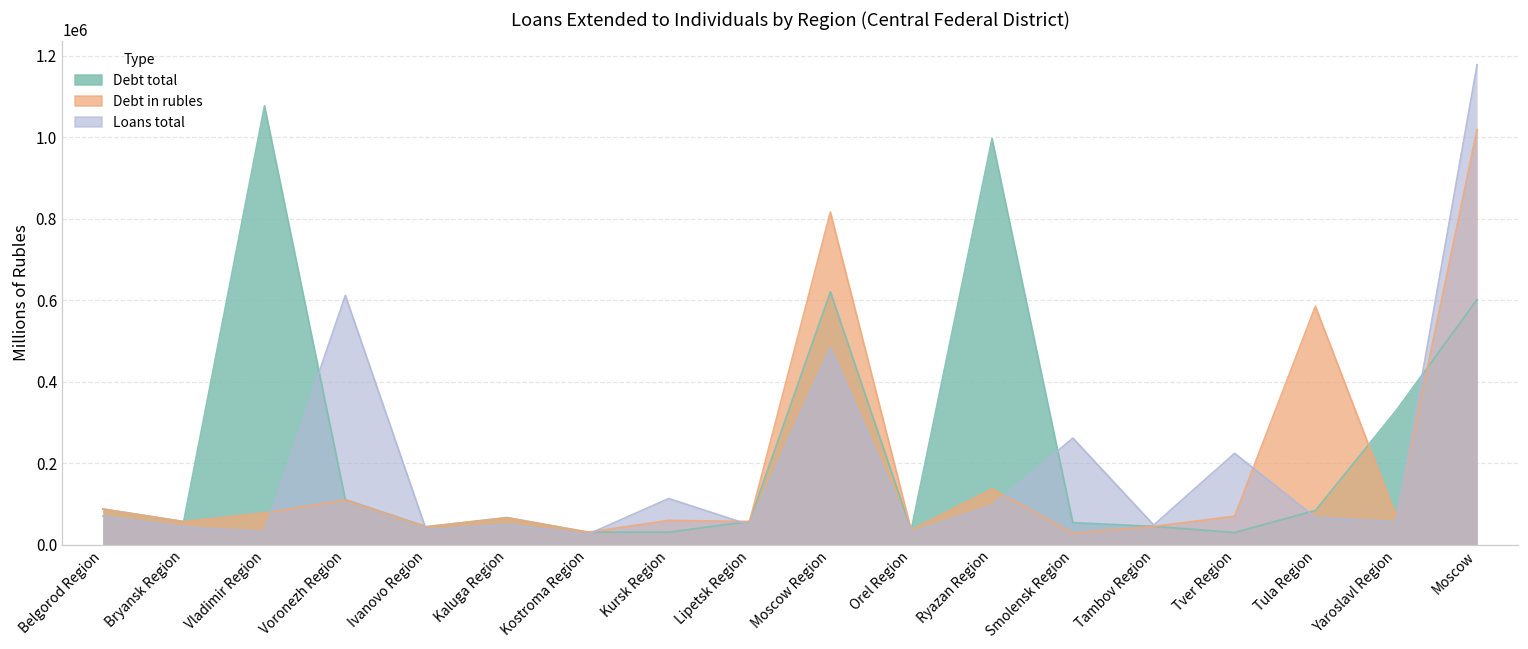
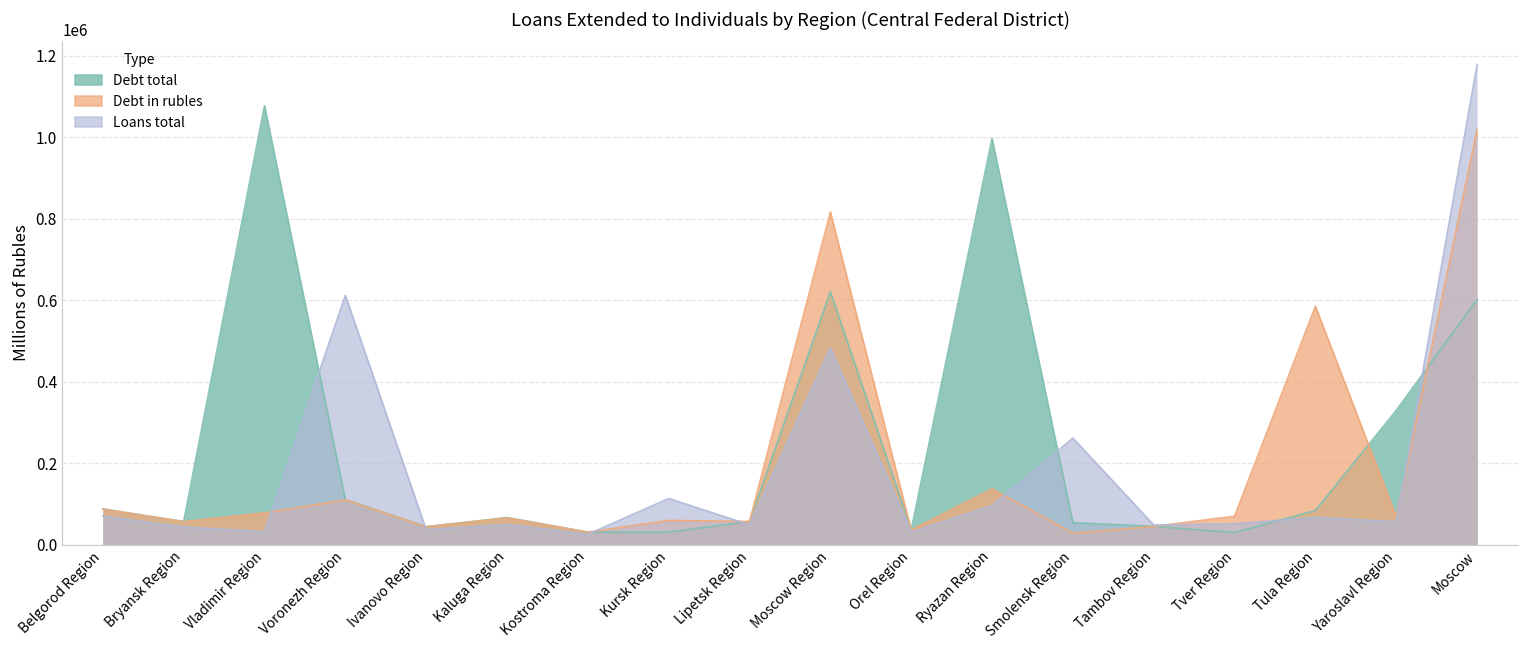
  {
    "Debt total": {
      "Vladimir Region": 1080000,
      "Kursk Region": 30000,
      "Moscow Region": 620000,
      "Ryazan Region": 1000000,
      "Smolensk Region": 50000,
      "Tver Region": 30000,
      "Tula Region": 80000,
      "Yaroslavl Region": 330000,
      "Moscow": 600000
    },
    "Debt in rubles": {
      "Vladimir Region": 80000,
      "Kursk Region": 60000,
      "Moscow Region": 820000,
      "Ryazan Region": 140000,
      "Smolensk Region": 30000,
      "Tver Region": 70000,
      "Tula Region": 580000,
      "Yaroslavl Region": 70000,
      "Moscow": 1020000
    },
    "Loans total": {
      "Belgorod Region": 70000,
      "Bryansk Region": 40000,
      "Vladimir Region": 30000,
      "Voronezh Region": 610000,
      "Ivanovo Region": 40000,
      "Kaluga Region": 50000,
      "Kursk Region": 110000,
      "Lipetsk Region": 50000,
      "Moscow Region": 480000,
      "Ryazan Region": 100000,
      "Smolensk Region": 260000,
-     "Tver Region": 220000,
+     "Tver Region": 50000,
      "Tula Region": 70000,
      "Yaroslavl Region": 60000,
      "Moscow": 1180000
    }
  }
